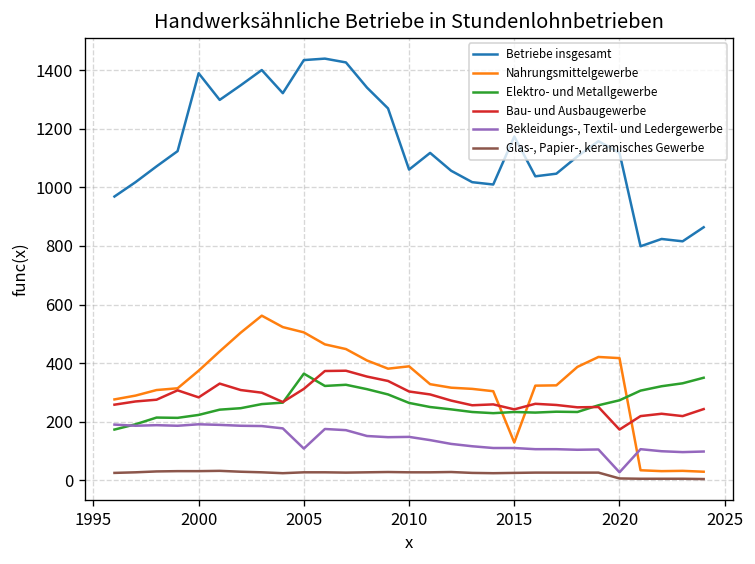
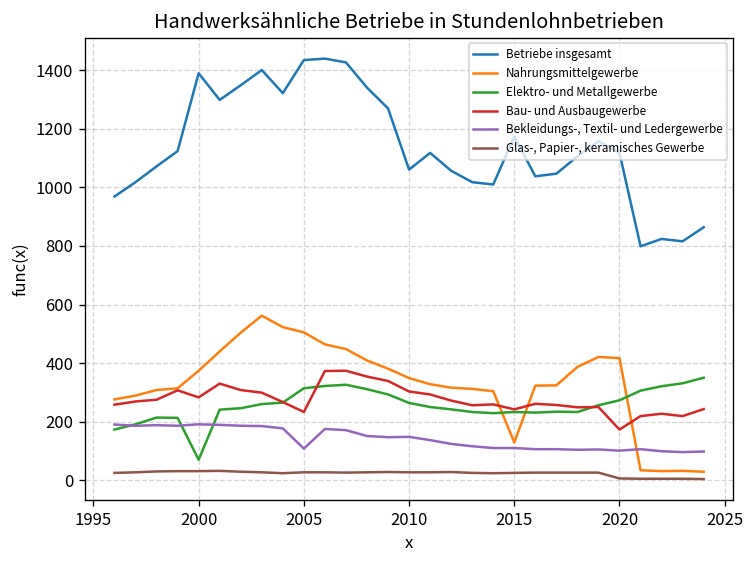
  {
    "Betriebe insgesamt": {
      "2000": 1390,
      "2005": 1440,
      "2010": 1060
    },
    "Nahrungsmittelgewerbe": {
      "2000": 370,
      "2005": 510,
-     "2010": 390,
+     "2010": 350,
      "2015": 130,
      "2020": 420
    },
    "Elektro- und Metallgewerbe": {
-     "2000": 220,
-     "2005": 360,
+     "2000": 70,
+     "2005": 310,
      "2010": 260,
      "2020": 270
    },
    "Bau- und Ausbaugewerbe": {
      "2000": 280,
-     "2005": 310,
+     "2005": 230,
      "2010": 300,
      "2020": 170
    },
    "Bekleidungs-, Textil- und Ledergewerbe": {
      "2000": 190,
      "2005": 110,
      "2010": 150,
      "2015": 110,
-     "2020": 30
+     "2020": 100
    },
    "Glas-, Papier-, keramisches Gewerbe": {
      "2000": 30,
      "2005": 30,
      "2010": 30,
      "2015": 30,
      "2020": 10
    }
  }
